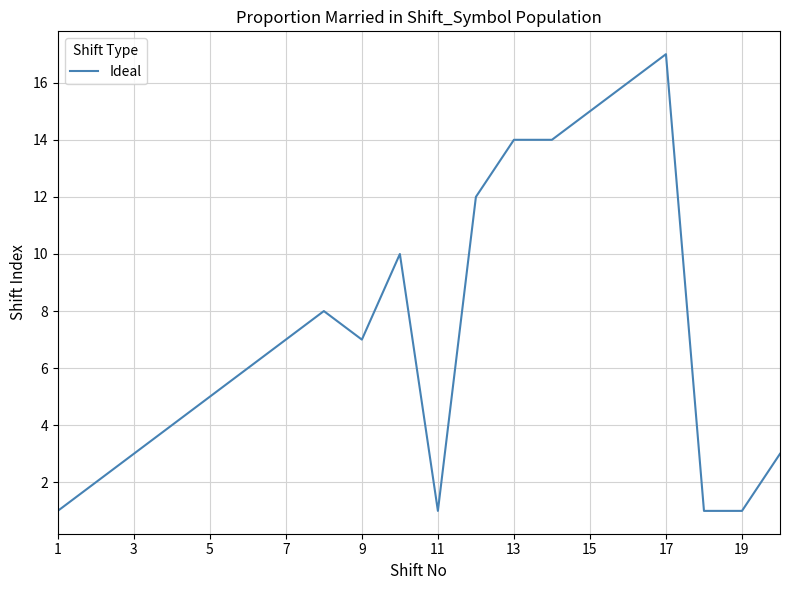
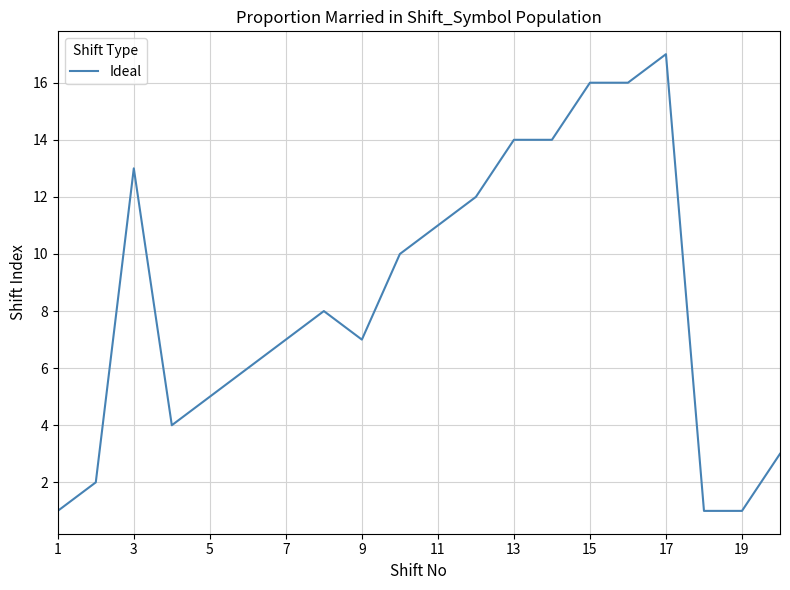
  {
    "1": 1,
-   "3": 3,
+   "3": 13,
    "5": 5,
    "7": 7,
    "9": 7,
-   "11": 1,
+   "11": 11,
    "13": 14,
-   "15": 15,
+   "15": 16,
    "17": 17,
    "19": 1
  }
